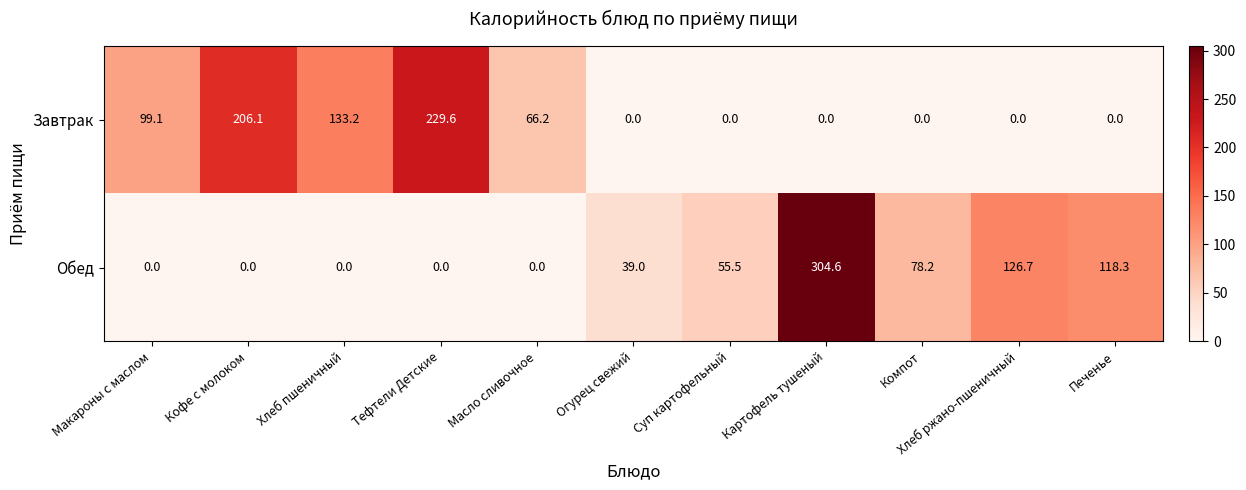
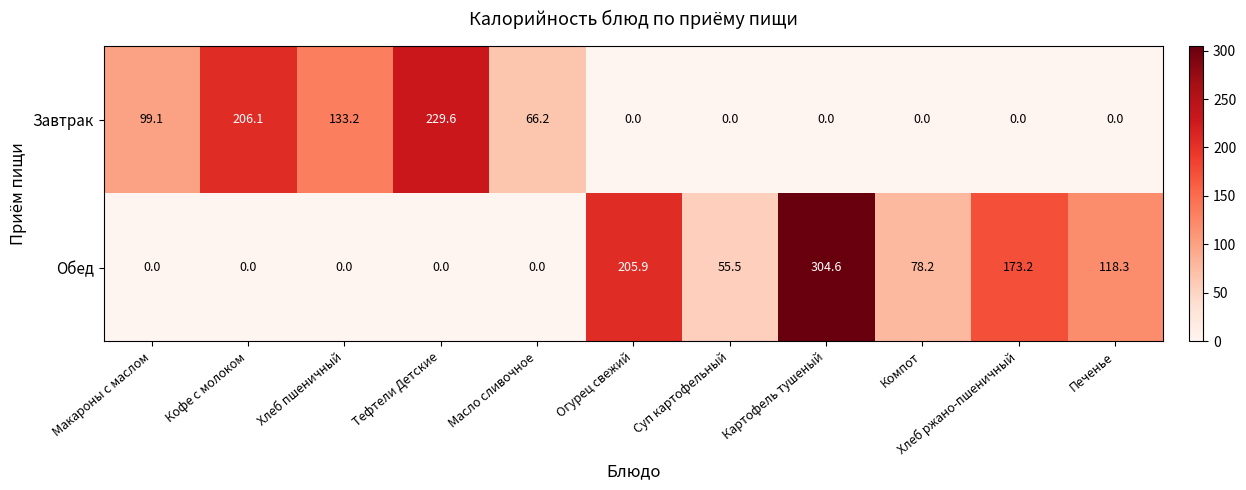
  {
    "Завтрак": {
      "Макароны с маслом": 99.1,
      "Кофе с молоком": 206.1,
      "Хлеб пшеничный": 133.2,
      "Тефтели Детские": 229.6,
      "Масло сливочное": 66.2,
      "Огурец свежий": 0.0,
      "Суп картофельный": 0.0,
      "Картофель тушеный": 0.0,
      "Компот": 0.0,
      "Хлеб ржано-пшеничный": 0.0,
      "Печенье": 0.0
    },
    "Обед": {
      "Макароны с маслом": 0.0,
      "Кофе с молоком": 0.0,
      "Хлеб пшеничный": 0.0,
      "Тефтели Детские": 0.0,
      "Масло сливочное": 0.0,
-     "Огурец свежий": 39.0,
+     "Огурец свежий": 205.9,
      "Суп картофельный": 55.5,
      "Картофель тушеный": 304.6,
      "Компот": 78.2,
-     "Хлеб ржано-пшеничный": 126.7,
+     "Хлеб ржано-пшеничный": 173.2,
      "Печенье": 118.3
    }
  }
